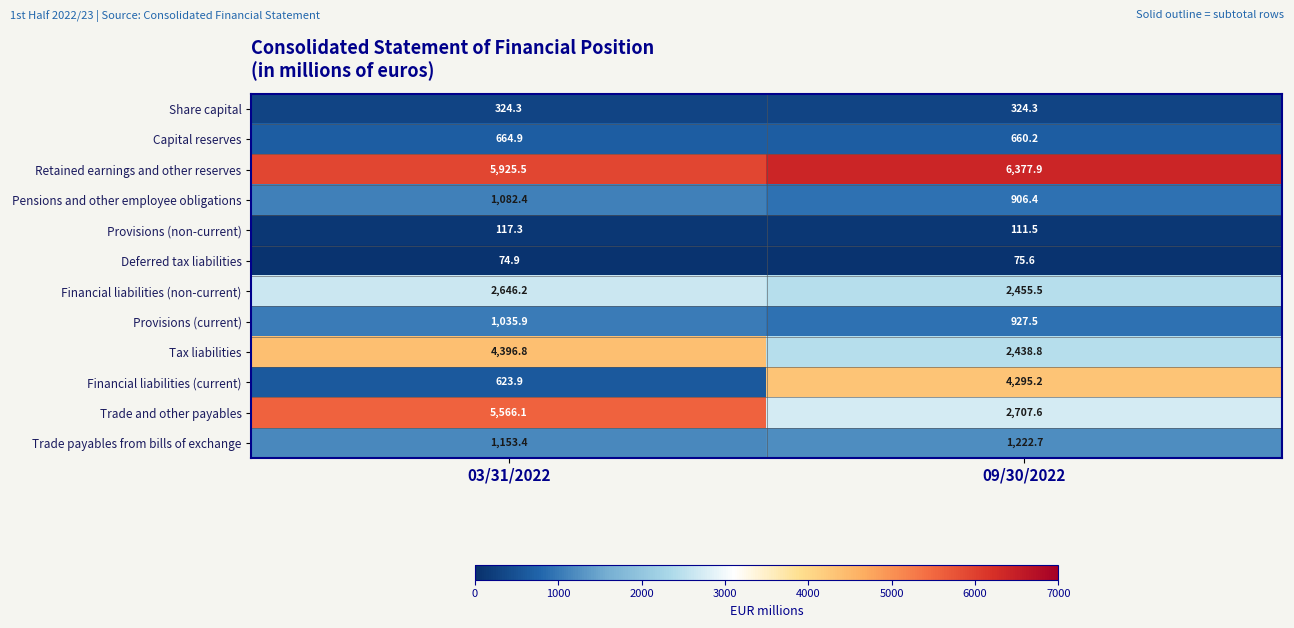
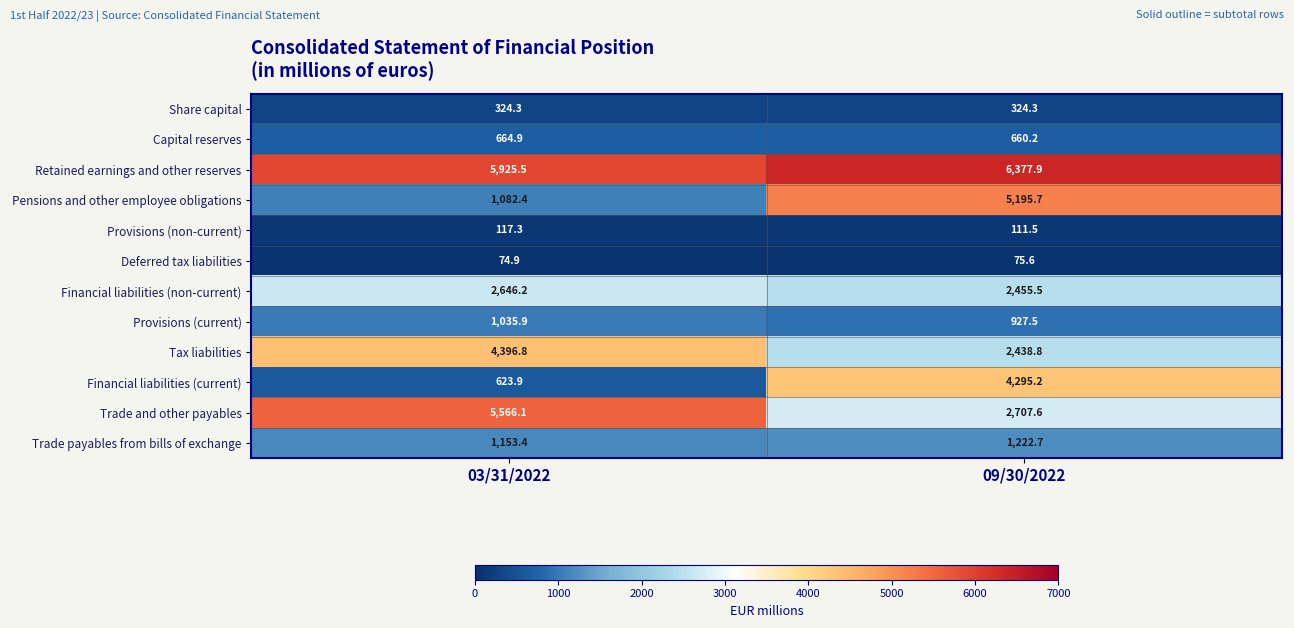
  {
    "Share capital": {
      "03/31/2022": "324.3",
      "09/30/2022": "324.3"
    },
    "Capital reserves": {
      "03/31/2022": "664.9",
      "09/30/2022": "660.2"
    },
    "Retained earnings and other reserves": {
      "03/31/2022": "5,925.5",
      "09/30/2022": "6,377.9"
    },
    "Pensions and other employee obligations": {
      "03/31/2022": "1,082.4",
-     "09/30/2022": "906.4"
+     "09/30/2022": "5,195.7"
    },
    "Provisions (non-current)": {
      "03/31/2022": "117.3",
      "09/30/2022": "111.5"
    },
    "Deferred tax liabilities": {
      "03/31/2022": "74.9",
      "09/30/2022": "75.6"
    },
    "Financial liabilities (non-current)": {
      "03/31/2022": "2,646.2",
      "09/30/2022": "2,455.5"
    },
    "Provisions (current)": {
      "03/31/2022": "1,035.9",
      "09/30/2022": "927.5"
    },
    "Tax liabilities": {
      "03/31/2022": "4,396.8",
      "09/30/2022": "2,438.8"
    },
    "Financial liabilities (current)": {
      "03/31/2022": "623.9",
      "09/30/2022": "4,295.2"
    },
    "Trade and other payables": {
      "03/31/2022": "5,566.1",
      "09/30/2022": "2,707.6"
    },
    "Trade payables from bills of exchange": {
      "03/31/2022": "1,153.4",
      "09/30/2022": "1,222.7"
    }
  }
